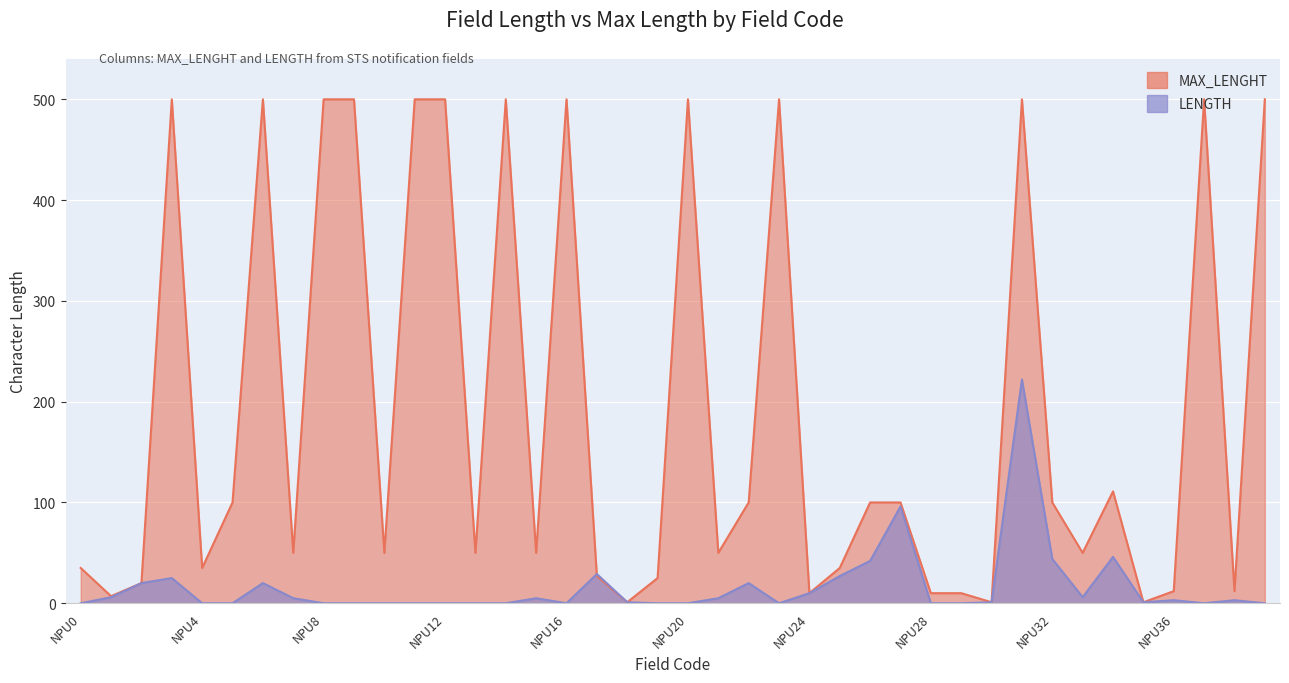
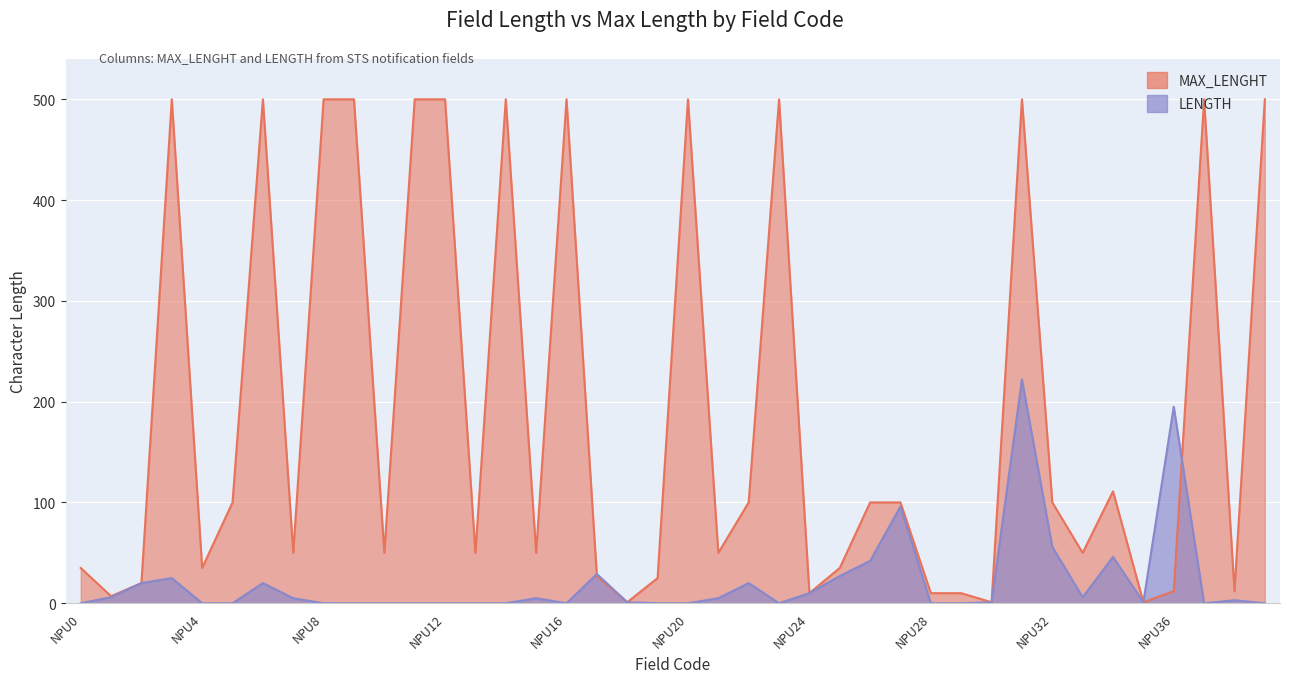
  {
    "MAX_LENGHT": {
      "NPU0": 35,
      "NPU4": 35,
      "NPU8": 500,
      "NPU12": 500,
      "NPU16": 500,
      "NPU20": 500,
      "NPU28": 10,
      "NPU32": 100,
      "NPU36": 12
    },
    "LENGTH": {
      "NPU0": 0,
      "NPU4": 0,
      "NPU8": 0,
      "NPU12": 0,
      "NPU16": 0,
      "NPU20": 0,
      "NPU28": 0,
-     "NPU32": 44,
-     "NPU36": 3
+     "NPU32": 56,
+     "NPU36": 195
    }
  }
